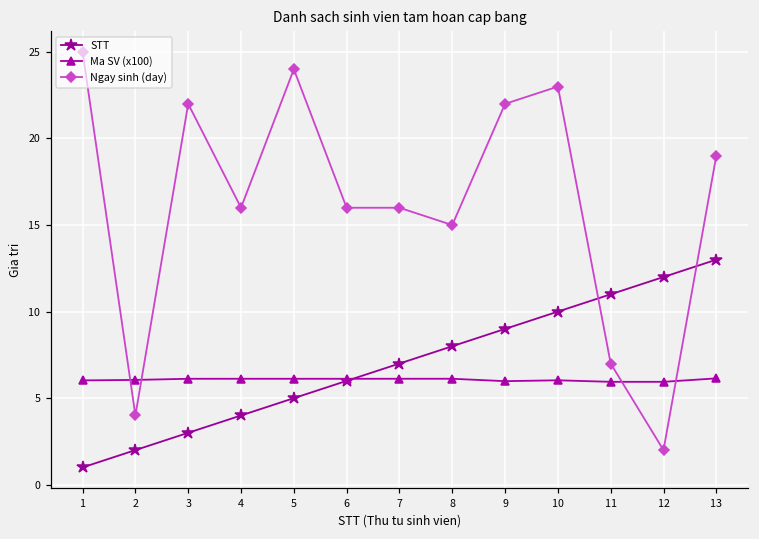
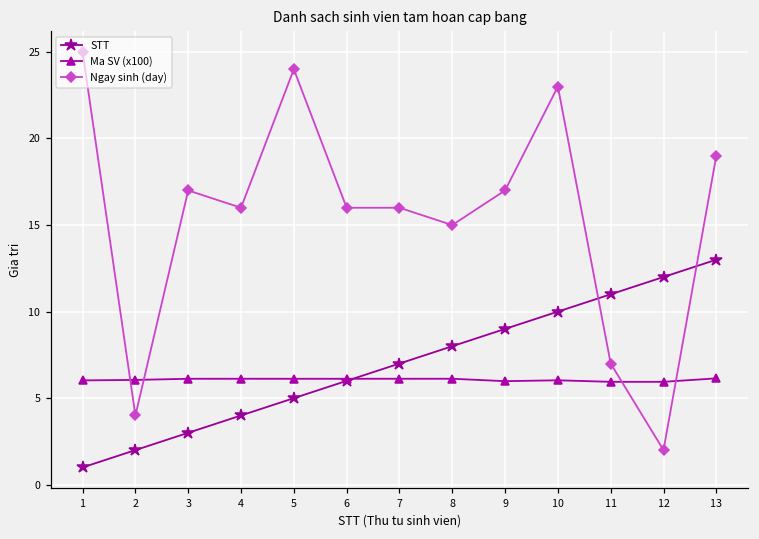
  {
    "Ngay sinh (day)": {
      "2": 4,
-     "3": 22,
+     "3": 17,
      "4": 16,
      "5": 24,
      "6": 16,
      "7": 16,
      "8": 15,
-     "9": 22,
+     "9": 17,
      "10": 23,
      "11": 7,
      "12": 2,
      "13": 19
    }
  }
